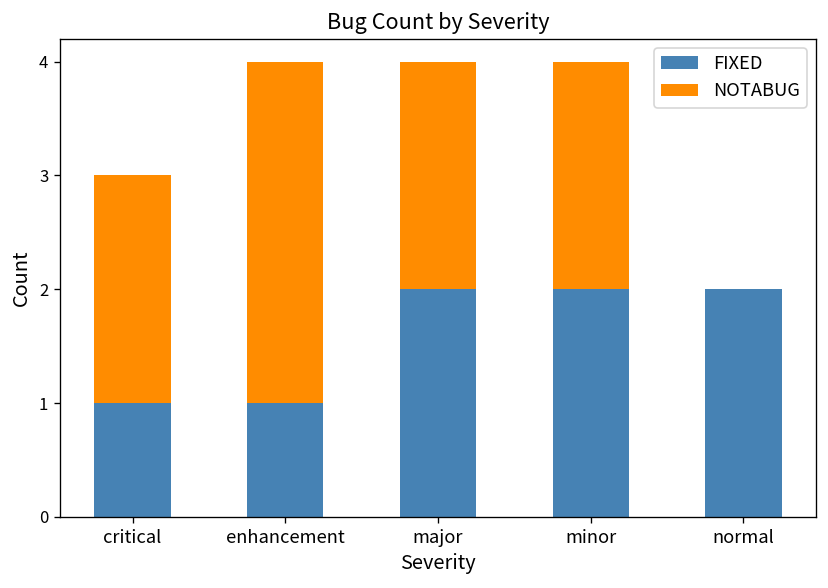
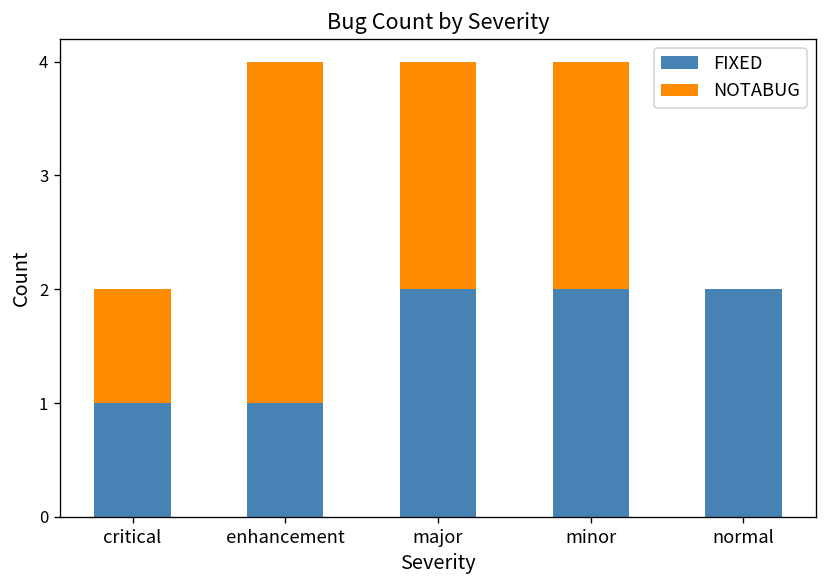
  {
    "FIXED": {
      "critical": 1,
      "enhancement": 1,
      "major": 2,
      "minor": 2,
      "normal": 2
    },
    "NOTABUG": {
-     "critical": 2,
+     "critical": 1,
      "enhancement": 3,
      "major": 2,
      "minor": 2,
      "normal": 0
    }
  }
